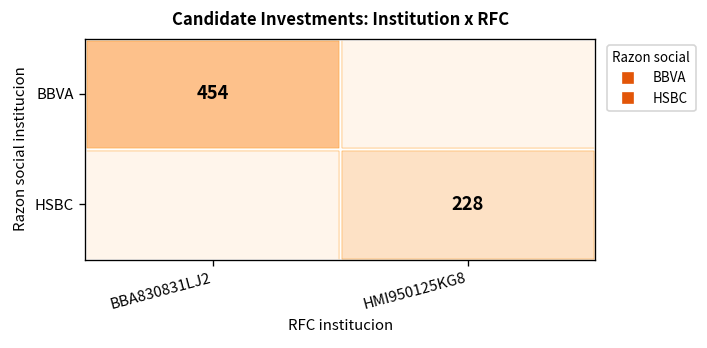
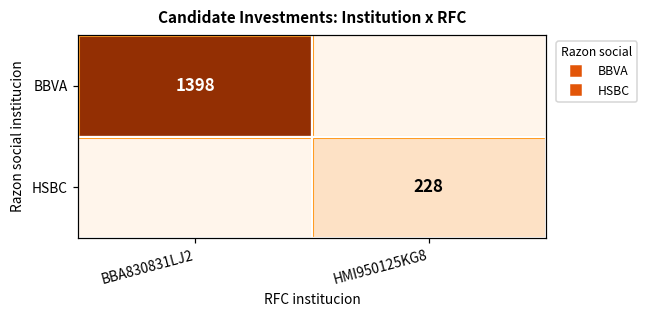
  {
    "BBVA": {
-     "BBA830831LJ2": 454
+     "BBA830831LJ2": 1398
    },
    "HSBC": {
      "HMI950125KG8": 228
    }
  }
